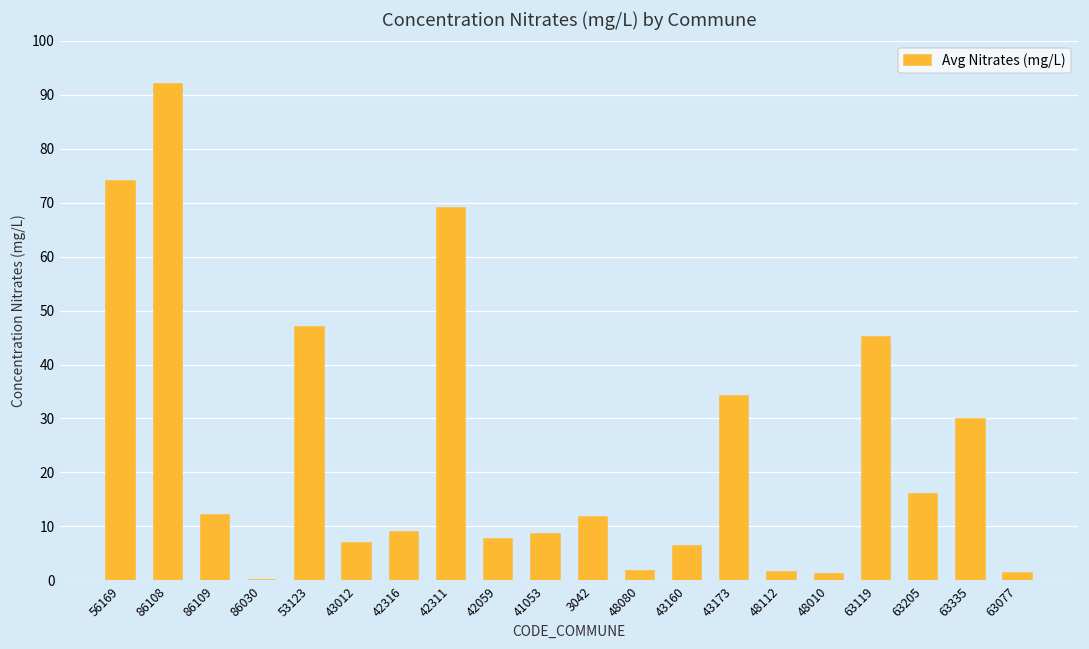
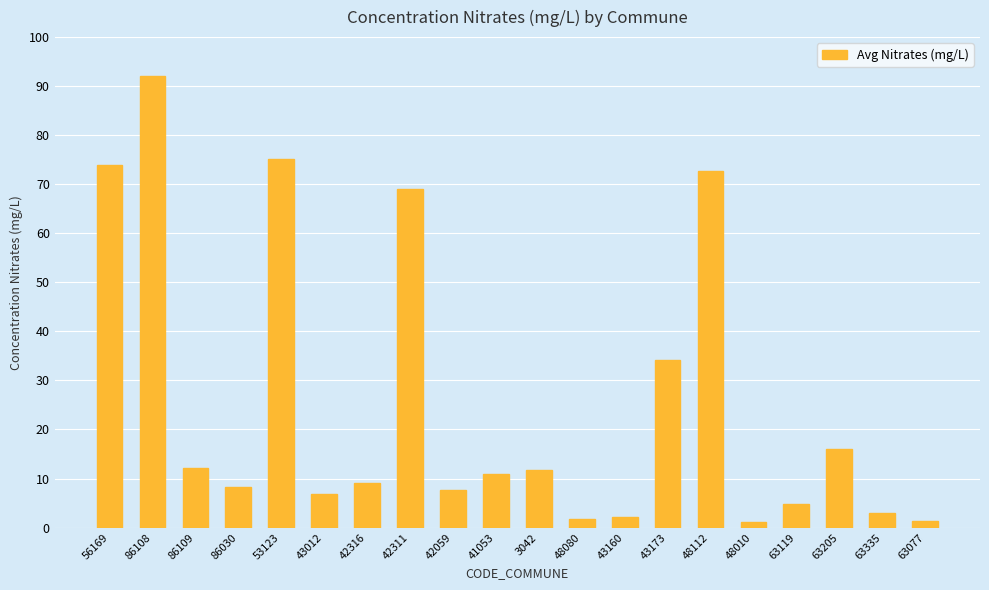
  {
    "56169": 74,
    "86108": 92,
    "86109": 12,
-   "86030": 0,
-   "53123": 47,
+   "86030": 8,
+   "53123": 75,
    "43012": 7,
    "42316": 9,
    "42311": 69,
    "42059": 8,
-   "41053": 9,
+   "41053": 11,
    "3042": 12,
    "48080": 2,
-   "43160": 6,
+   "43160": 2,
    "43173": 34,
-   "48112": 2,
+   "48112": 73,
    "48010": 1,
-   "63119": 45,
+   "63119": 5,
    "63205": 16,
-   "63335": 30,
+   "63335": 3,
    "63077": 1
  }
